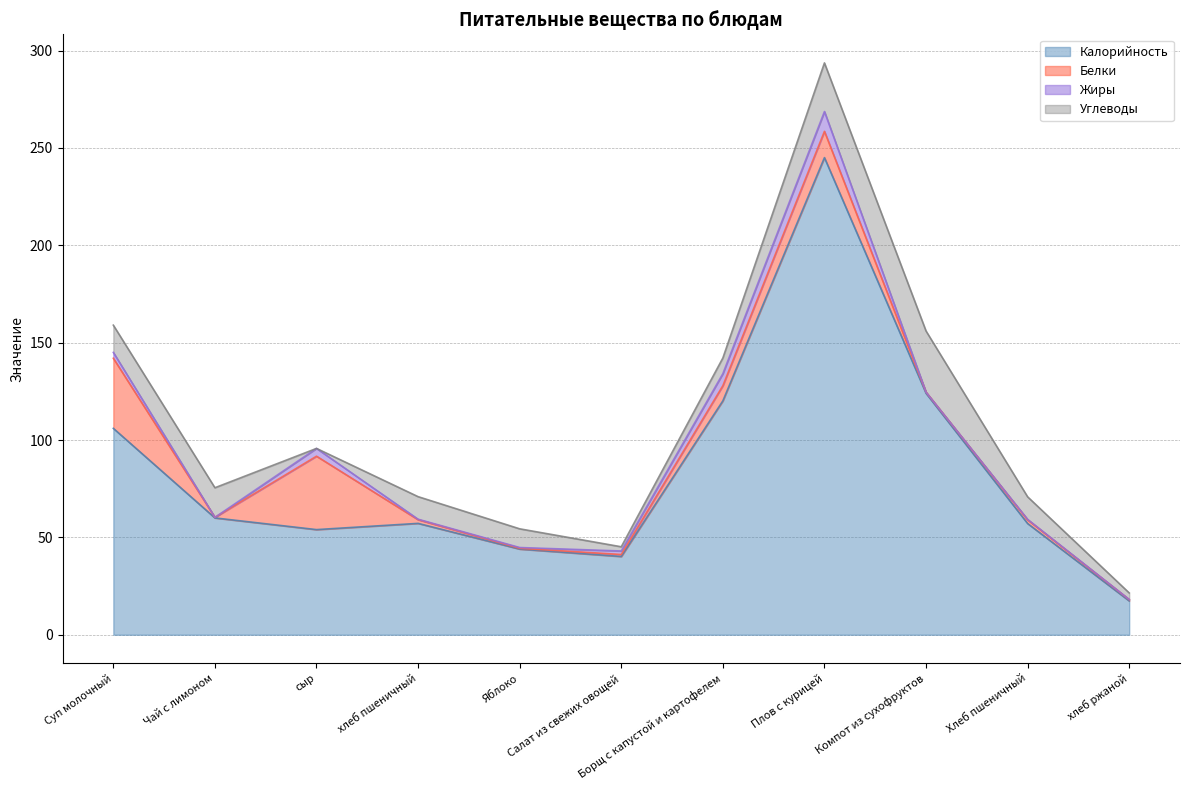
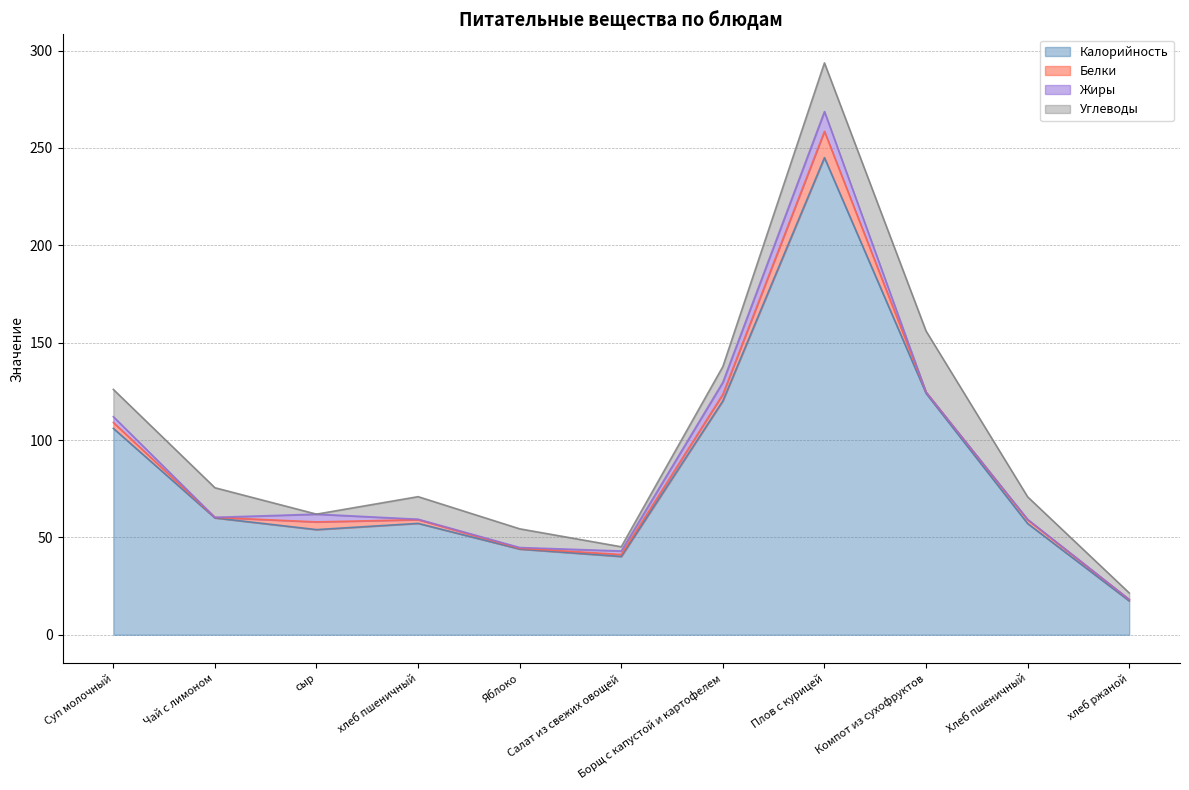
  {
    "Белки": {
-     "Суп молочный": 36,
-     "сыр": 38,
-     "Борщ с капустой и картофелем": 8,
+     "Суп молочный": 3,
+     "сыр": 4,
+     "Борщ с капустой и картофелем": 3,
      "Плов с курицей": 13
    }
  }
